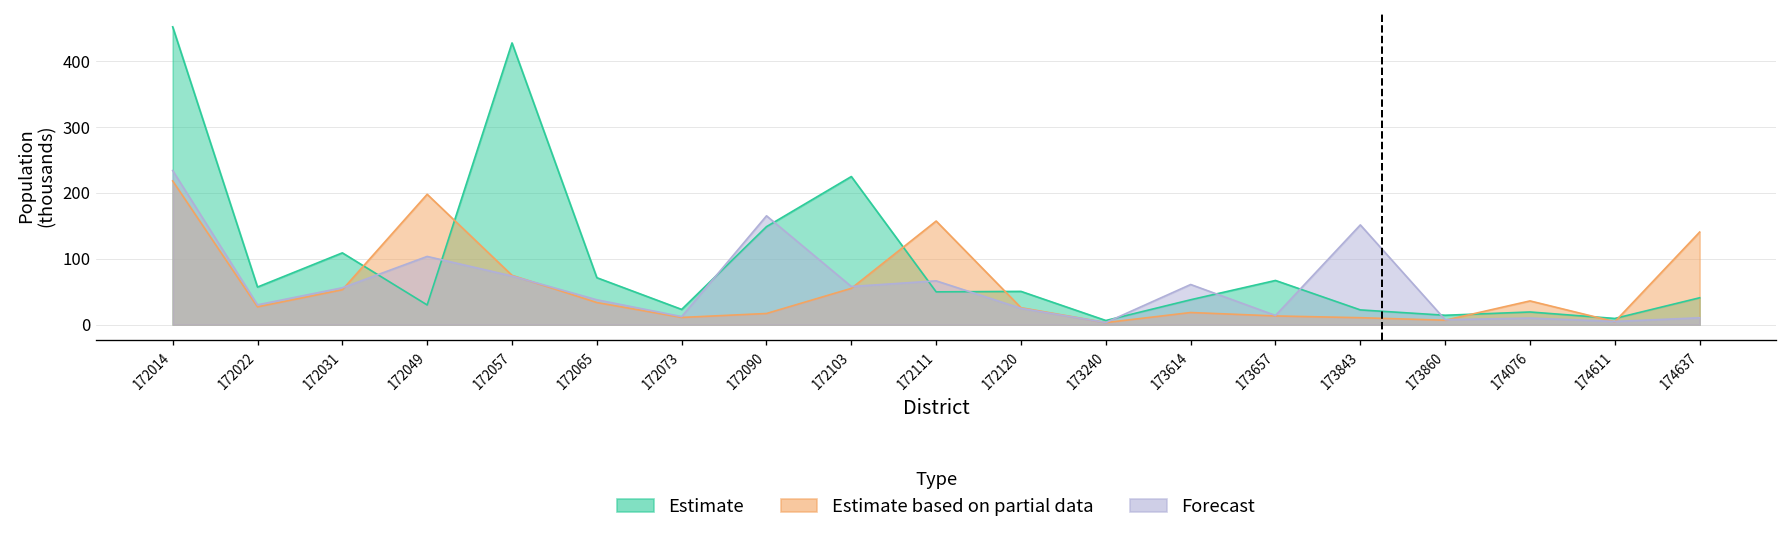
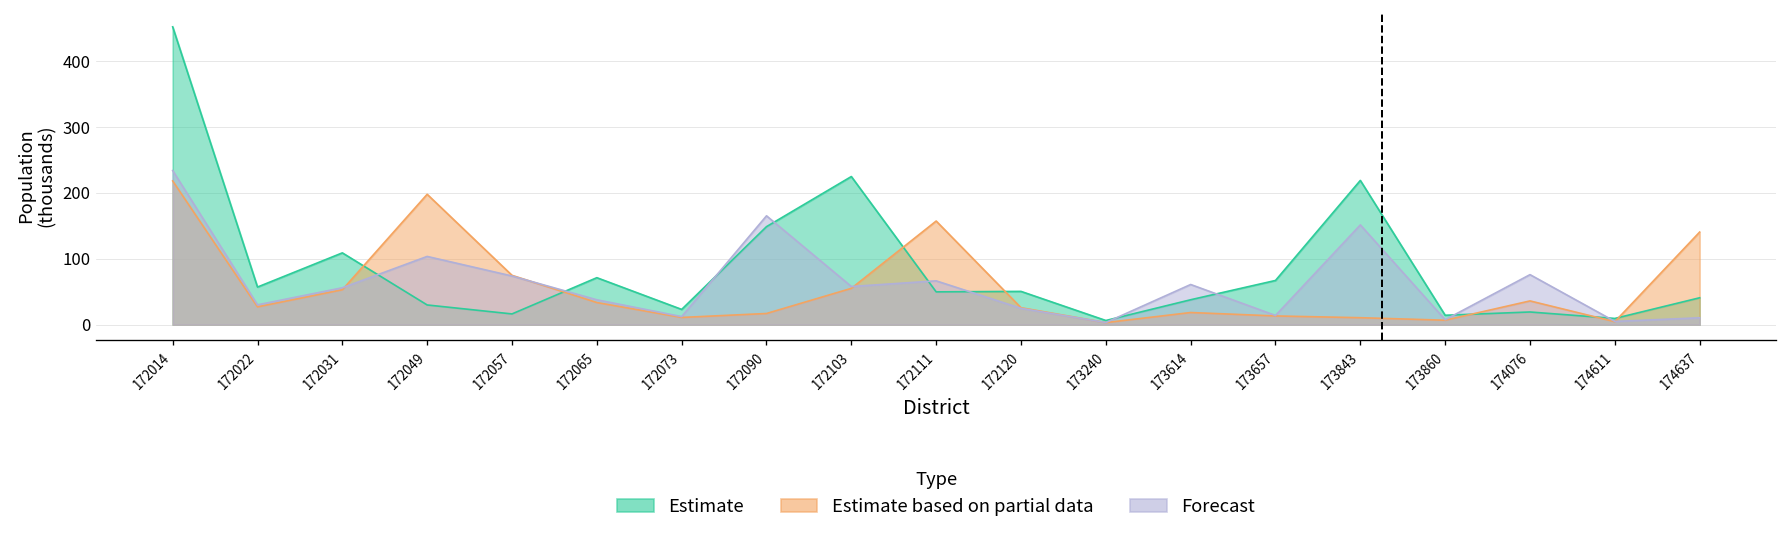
  {
    "Estimate": {
      "172014": 450,
      "172022": 60,
      "172031": 110,
      "172049": 30,
-     "172057": 430,
+     "172057": 20,
      "172065": 70,
      "172073": 20,
      "172090": 150,
      "172103": 220,
      "172111": 50,
      "172120": 50,
      "173614": 40,
      "173657": 70,
-     "173843": 20,
+     "173843": 220,
      "173860": 10,
      "174076": 20,
      "174637": 40
    },
    "Estimate based on partial data": {
      "172014": 220,
      "172049": 200,
      "172090": 20,
      "172111": 160,
      "173614": 20,
      "173843": 10,
      "174076": 40,
      "174637": 140
    },
    "Forecast": {
      "172014": 230,
      "172049": 100,
      "172090": 170,
      "172111": 70,
      "173614": 60,
      "173843": 150,
-     "174076": 10,
+     "174076": 80,
      "174637": 10
    }
  }
